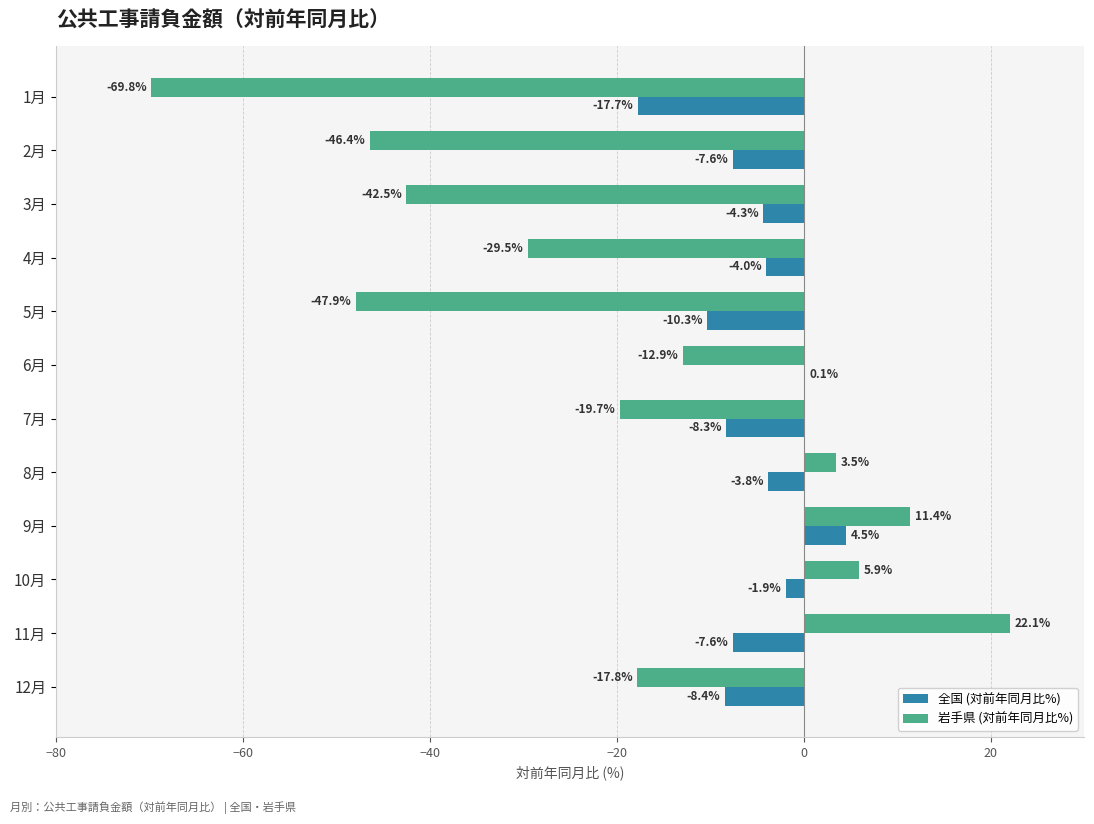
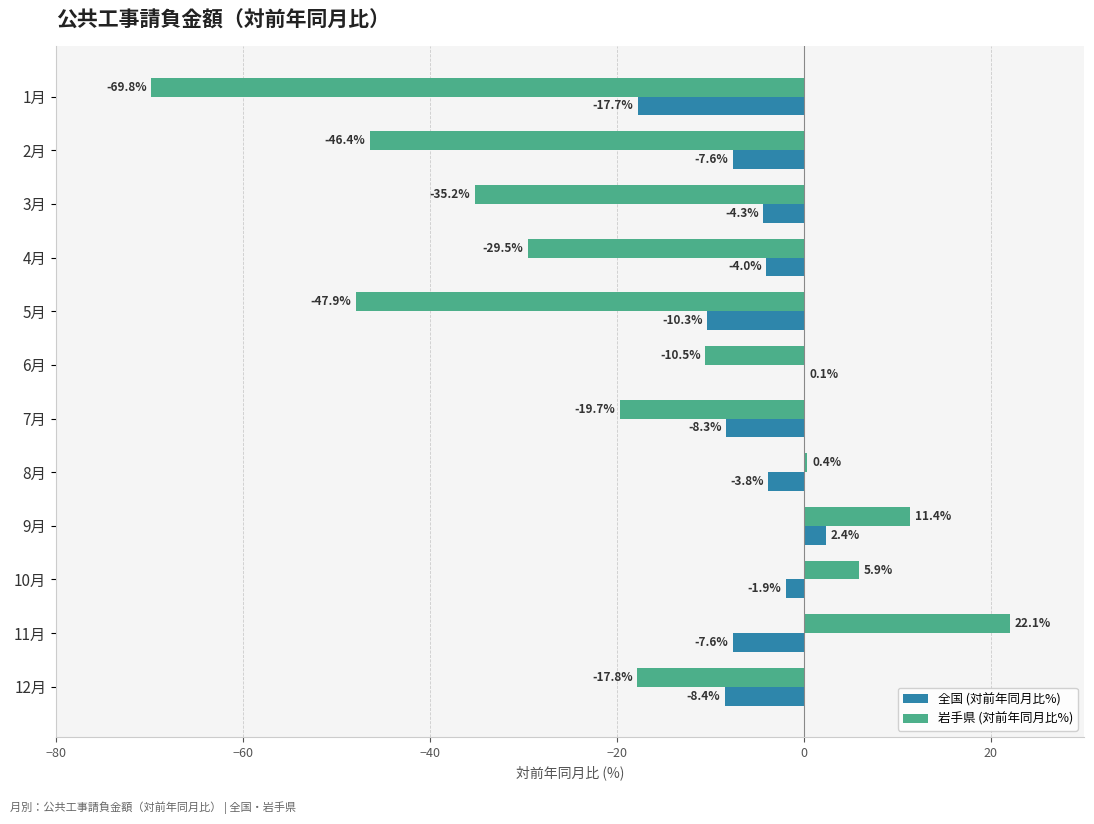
  {
    "全国 (対前年同月比%)": {
      "1月": "-17.7%",
      "2月": "-7.6%",
      "3月": "-4.3%",
      "4月": "-4.0%",
      "5月": "-10.3%",
      "6月": "0.1%",
      "7月": "-8.3%",
      "8月": "-3.8%",
-     "9月": "4.5%",
+     "9月": "2.4%",
      "10月": "-1.9%",
      "11月": "-7.6%",
      "12月": "-8.4%"
    },
    "岩手県 (対前年同月比%)": {
      "1月": "-69.8%",
      "2月": "-46.4%",
-     "3月": "-42.5%",
+     "3月": "-35.2%",
      "4月": "-29.5%",
      "5月": "-47.9%",
-     "6月": "-12.9%",
+     "6月": "-10.5%",
      "7月": "-19.7%",
-     "8月": "3.5%",
+     "8月": "0.4%",
      "9月": "11.4%",
      "10月": "5.9%",
      "11月": "22.1%",
      "12月": "-17.8%"
    }
  }
